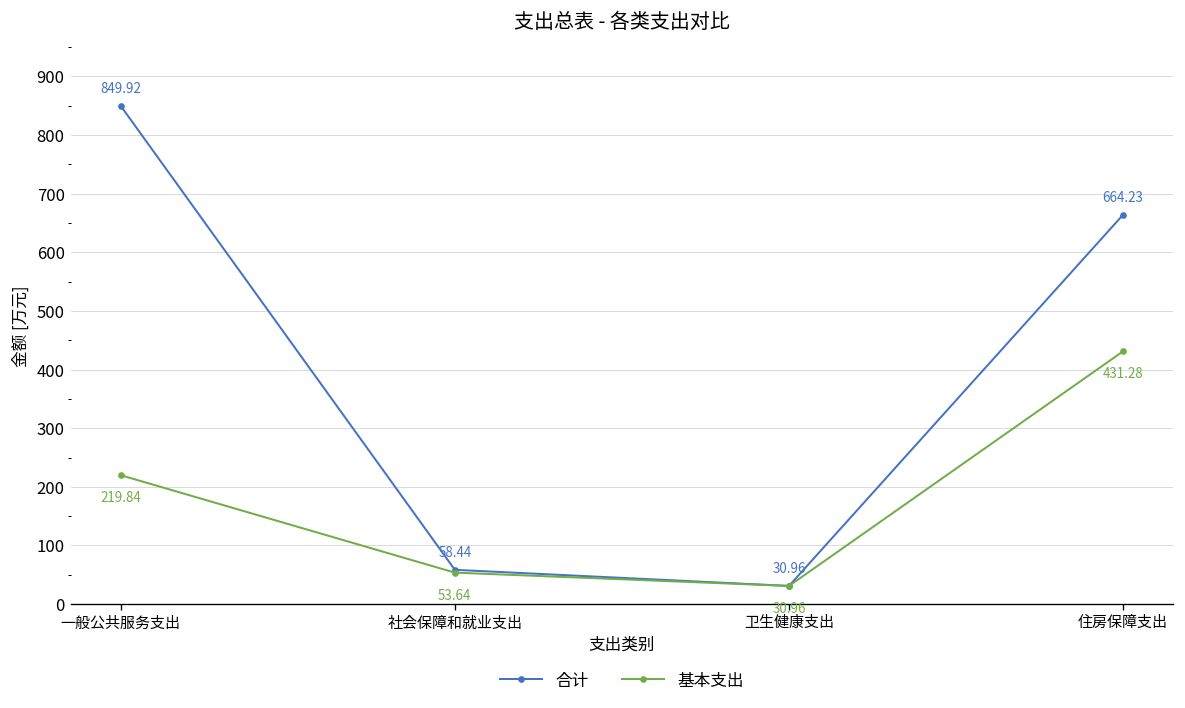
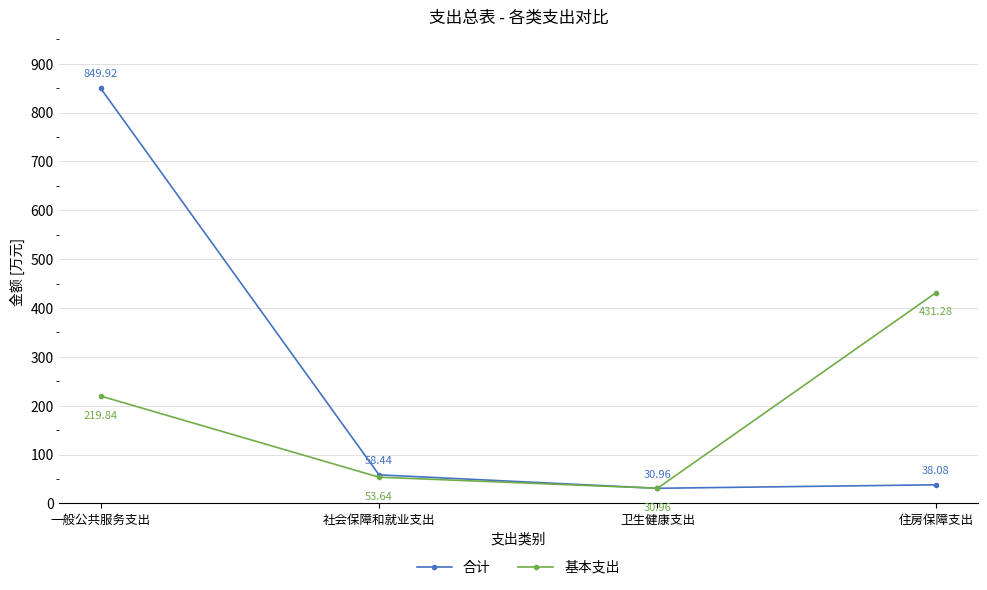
  {
    "合计": {
      "一般公共服务支出": 849.92,
-     "住房保障支出": 664.23
+     "住房保障支出": 38.08
    },
    "基本支出": {
      "一般公共服务支出": 219.84,
      "住房保障支出": 431.28
    }
  }
